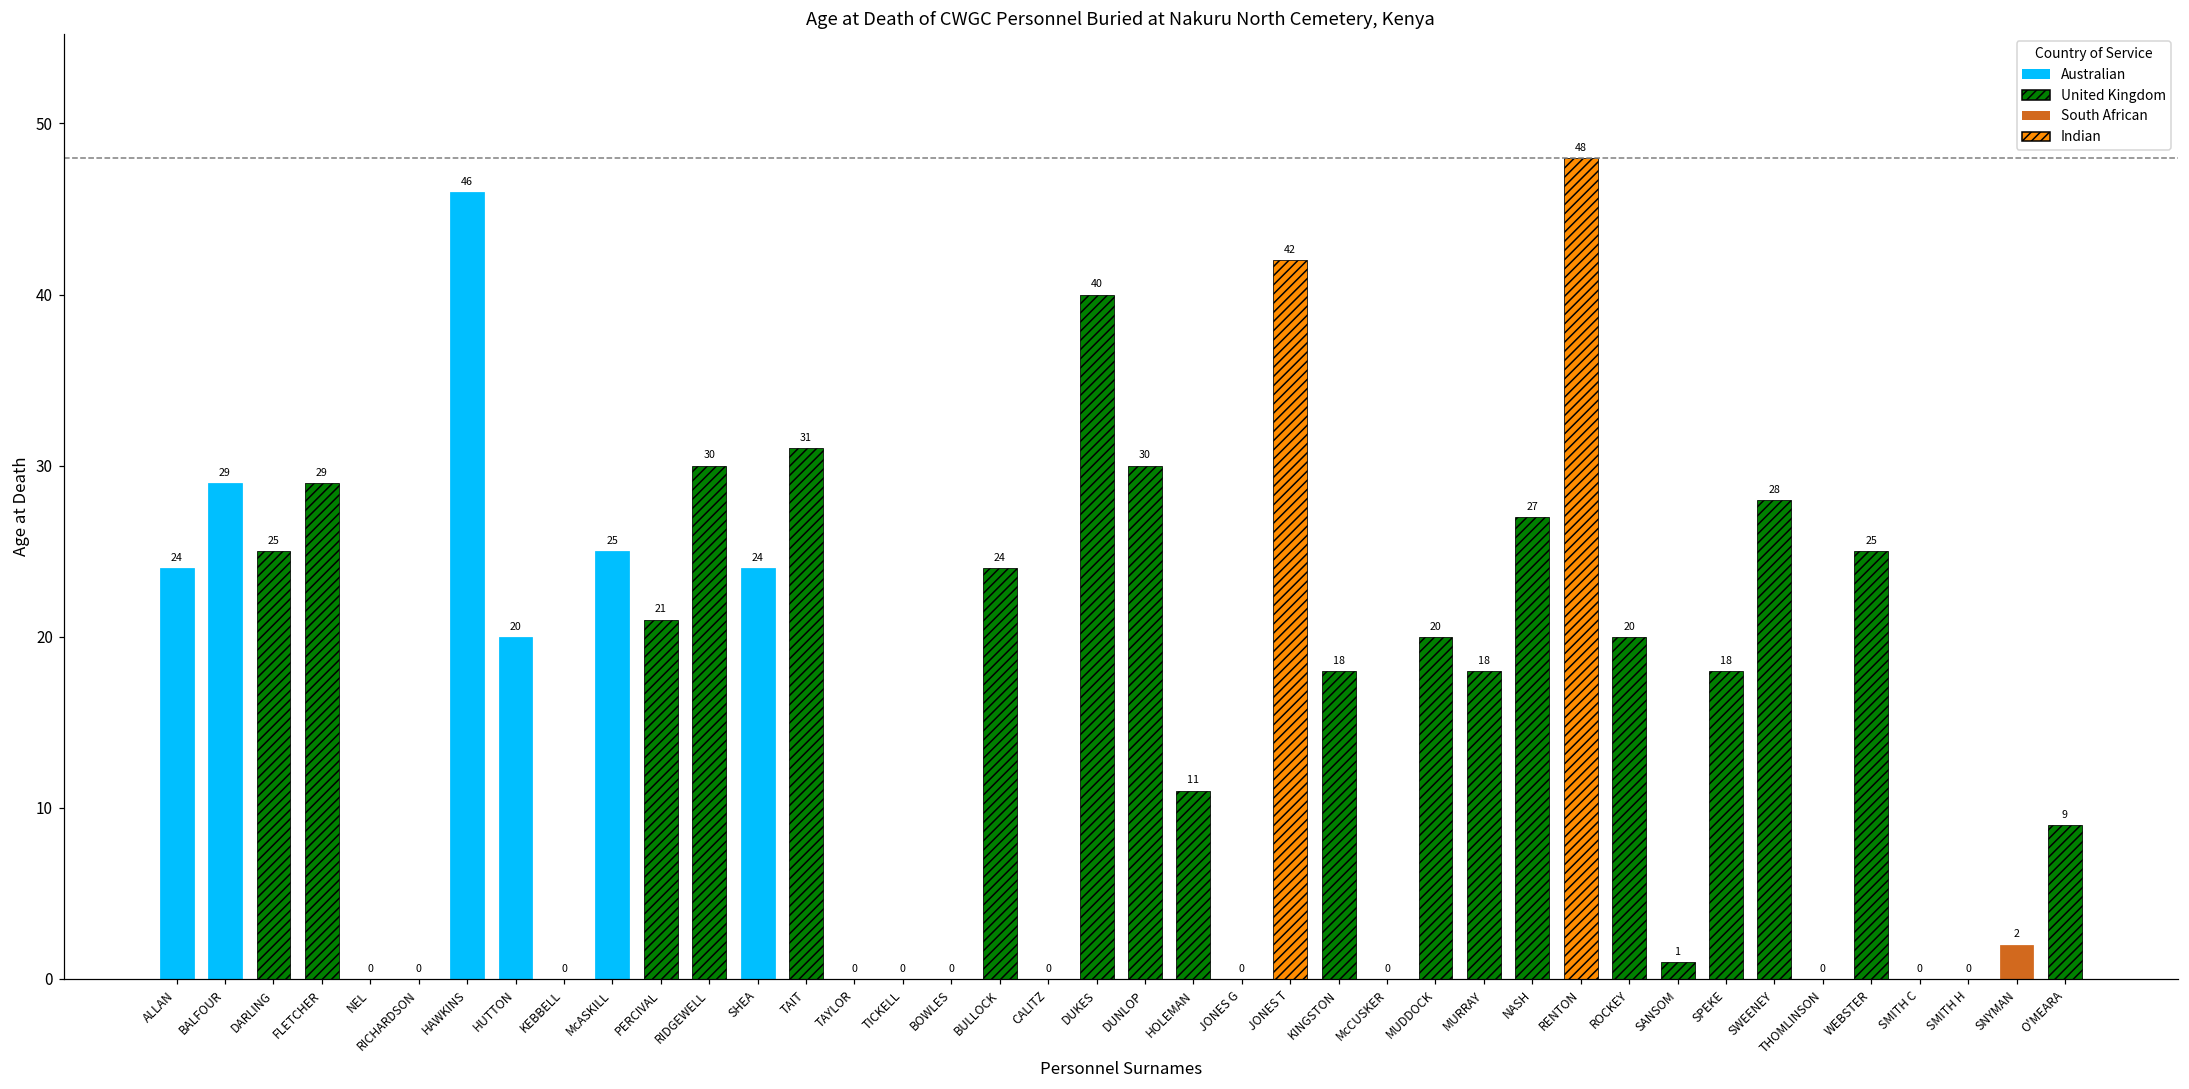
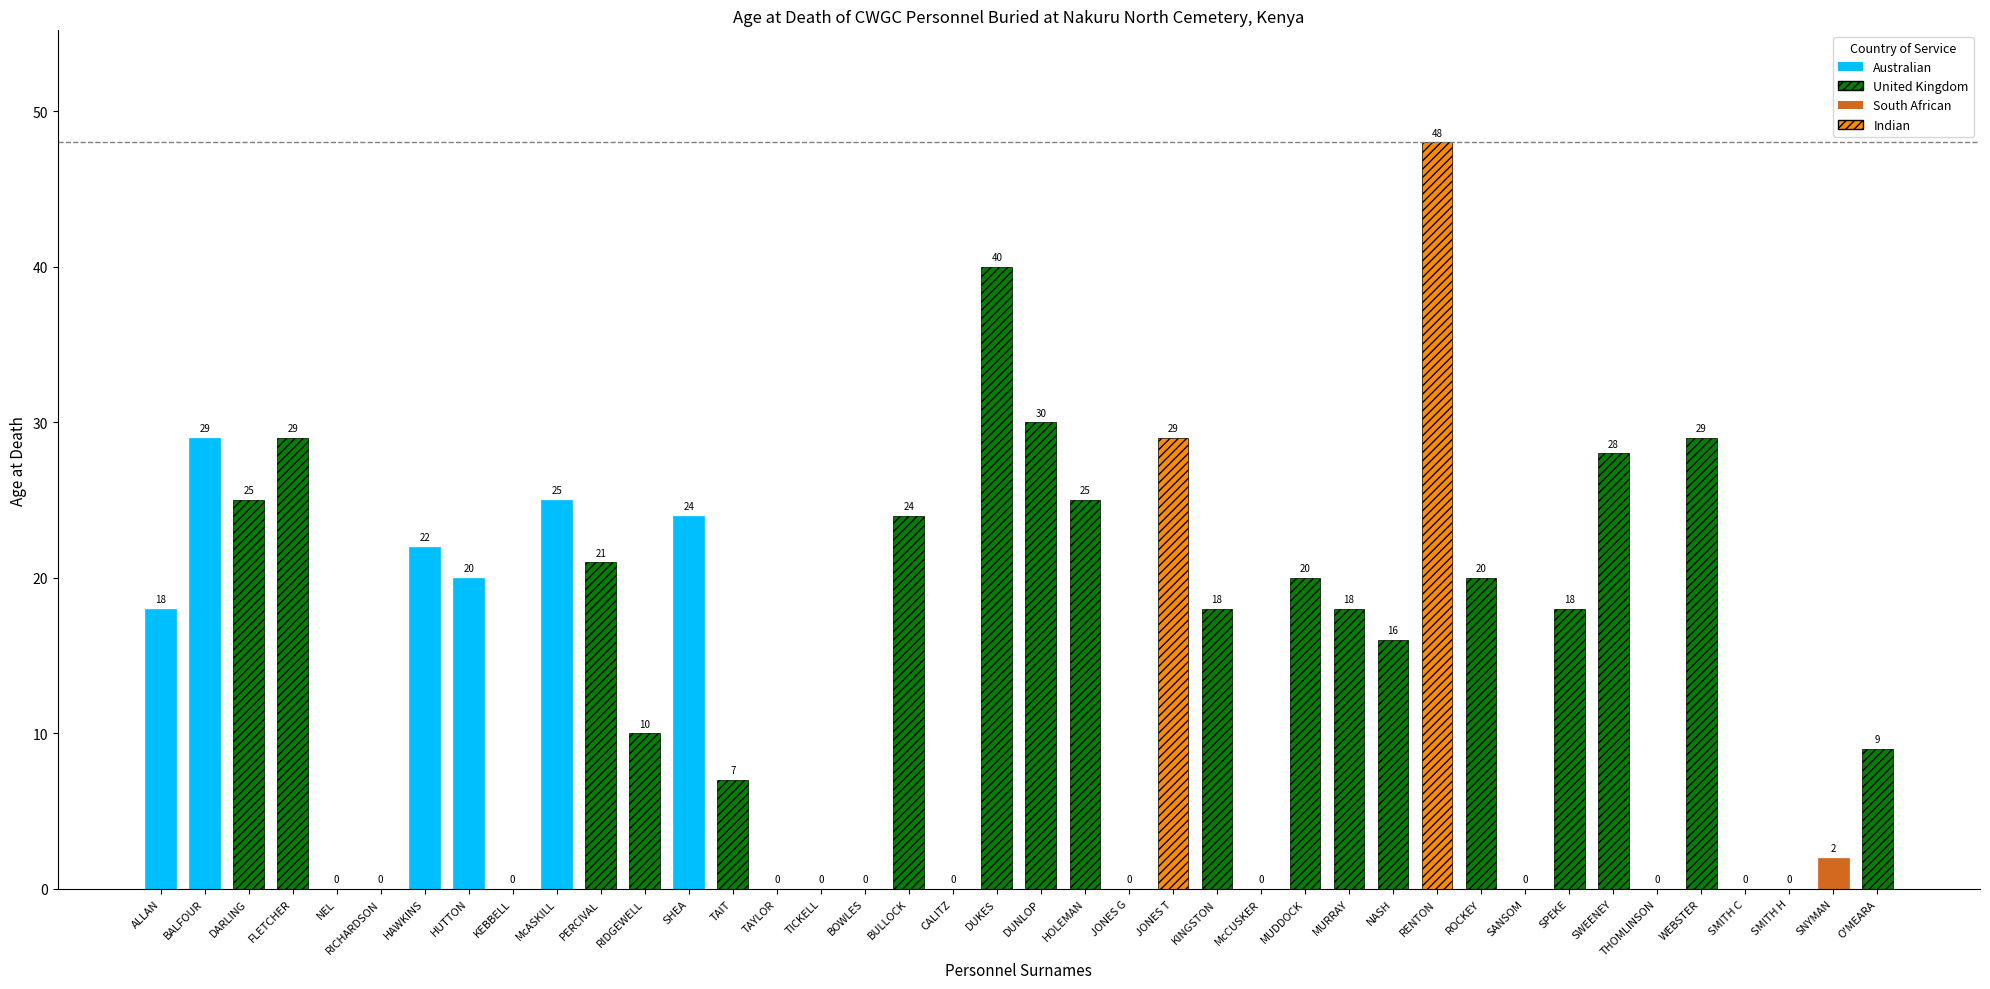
  {
-   "ALLAN": 24,
+   "ALLAN": 18,
    "BALFOUR": 29,
    "DARLING": 25,
    "FLETCHER": 29,
    "NEL": 0,
    "RICHARDSON": 0,
-   "HAWKINS": 46,
+   "HAWKINS": 22,
    "HUTTON": 20,
    "KEBBELL": 0,
    "McASKILL": 25,
    "PERCIVAL": 21,
-   "RIDGEWELL": 30,
+   "RIDGEWELL": 10,
    "SHEA": 24,
-   "TAIT": 31,
+   "TAIT": 7,
    "TAYLOR": 0,
    "TICKELL": 0,
    "BOWLES": 0,
    "BULLOCK": 24,
    "CALITZ": 0,
    "DUKES": 40,
    "DUNLOP": 30,
-   "HOLEMAN": 11,
+   "HOLEMAN": 25,
    "JONES G": 0,
-   "JONES T": 42,
+   "JONES T": 29,
    "KINGSTON": 18,
    "McCUSKER": 0,
    "MUDDOCK": 20,
    "MURRAY": 18,
-   "NASH": 27,
+   "NASH": 16,
    "RENTON": 48,
    "ROCKEY": 20,
-   "SANSOM": 1,
+   "SANSOM": 0,
    "SPEKE": 18,
    "SWEENEY": 28,
    "THOMLINSON": 0,
-   "WEBSTER": 25,
+   "WEBSTER": 29,
    "SMITH C": 0,
    "SMITH H": 0,
    "SNYMAN": 2,
    "O'MEARA": 9
  }
